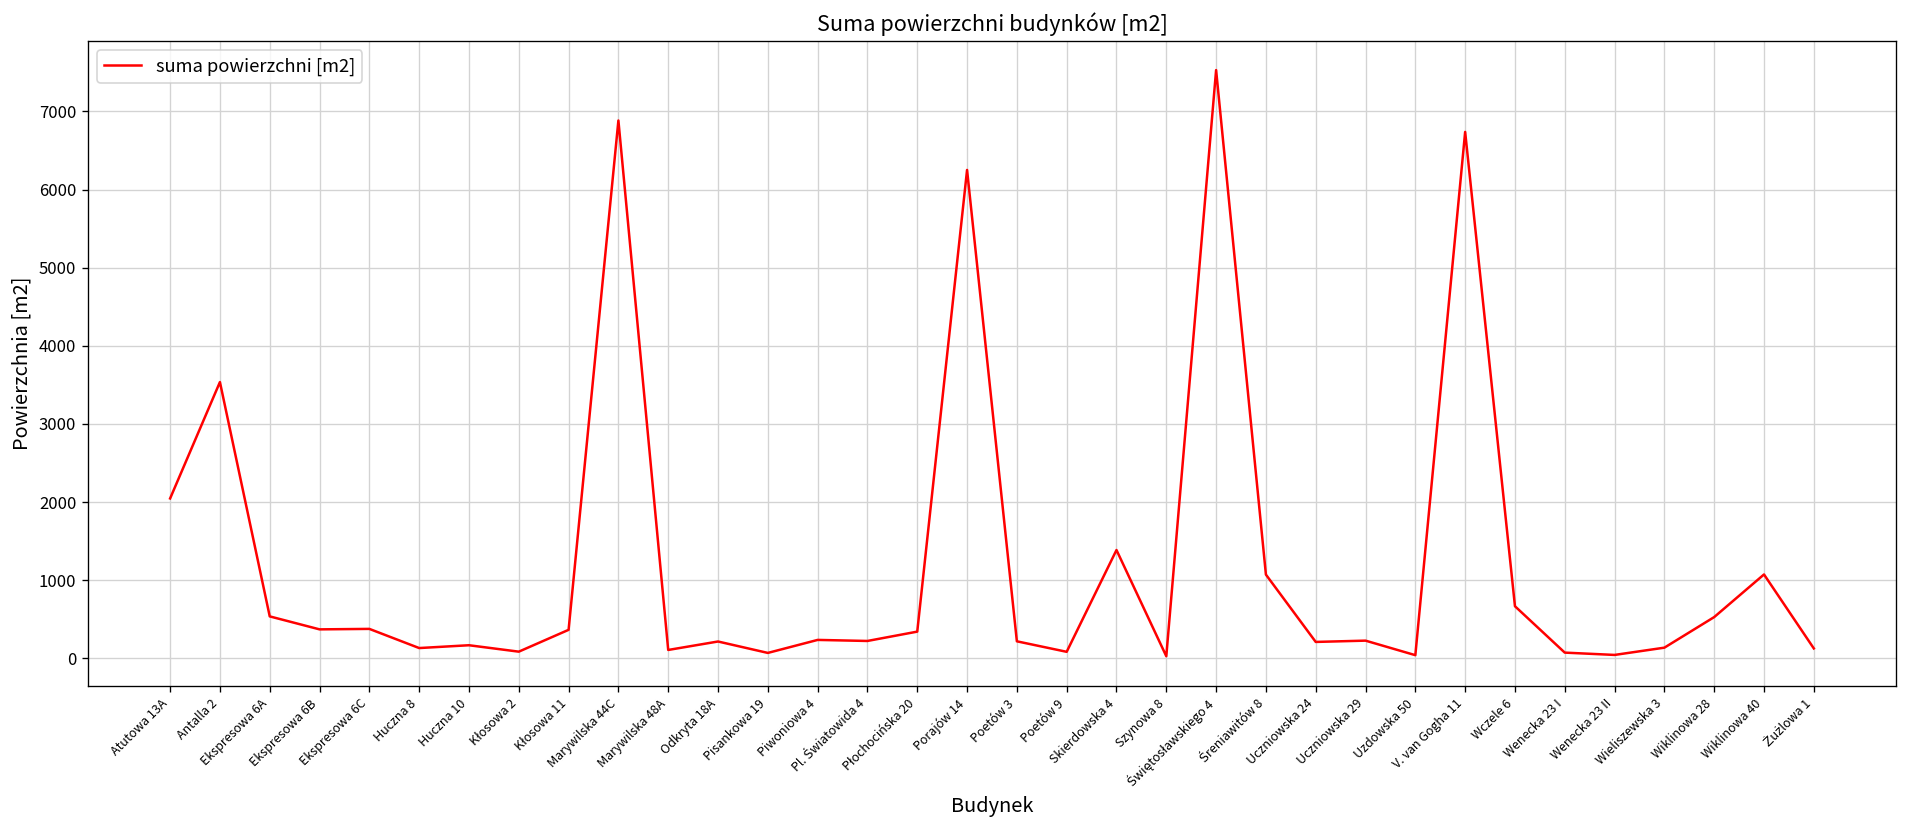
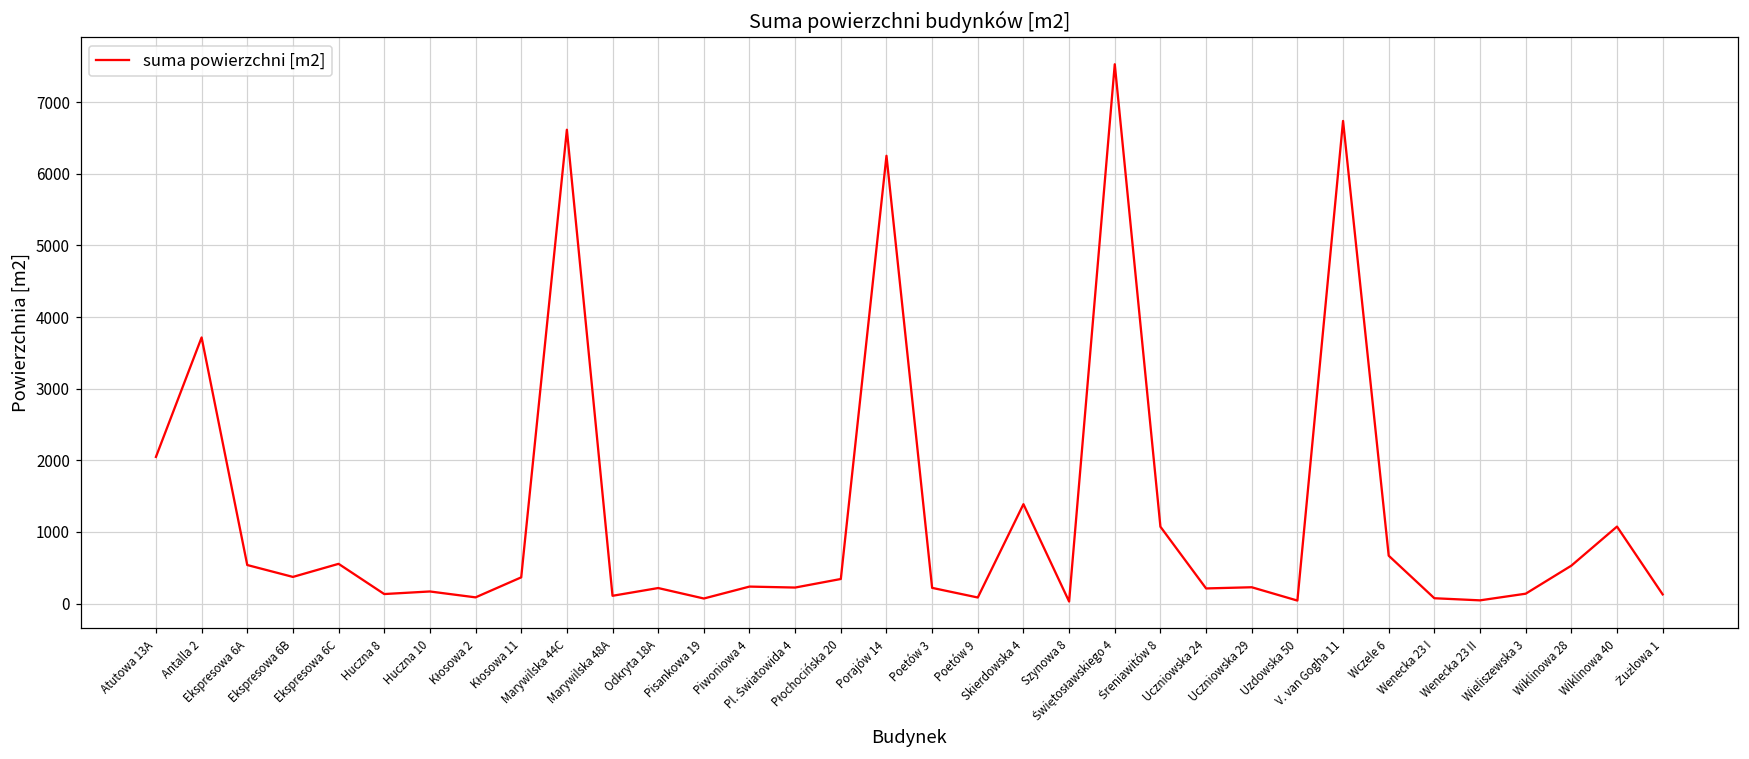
  {
    "Atutowa 13A": 2000,
-   "Antalla 2": 3500,
+   "Antalla 2": 3700,
    "Ekspresowa 6A": 500,
    "Ekspresowa 6B": 400,
-   "Ekspresowa 6C": 400,
+   "Ekspresowa 6C": 600,
    "Huczna 8": 100,
    "Huczna 10": 200,
    "Kłosowa 2": 100,
    "Kłosowa 11": 400,
-   "Marywilska 44C": 6900,
+   "Marywilska 44C": 6600,
    "Marywilska 48A": 100,
    "Odkryta 18A": 200,
    "Pisankowa 19": 100,
    "Piwoniowa 4": 200,
    "Pl. Światowida 4": 200,
    "Płochocińska 20": 300,
    "Porajów 14": 6300,
    "Poetów 3": 200,
    "Poetów 9": 100,
    "Skierdowska 4": 1400,
    "Szynowa 8": 0,
    "Świętosławskiego 4": 7500,
    "Śreniawitów 8": 1100,
    "Uczniowska 24": 200,
    "Uczniowska 29": 200,
    "Uzdowska 50": 0,
    "V. van Gogha 11": 6700,
    "Wczele 6": 700,
    "Wenecka 23 I": 100,
    "Wenecka 23 II": 0,
    "Wieliszewska 3": 100,
    "Wiklinowa 28": 500,
    "Wiklinowa 40": 1100,
    "Żużlowa 1": 100
  }
